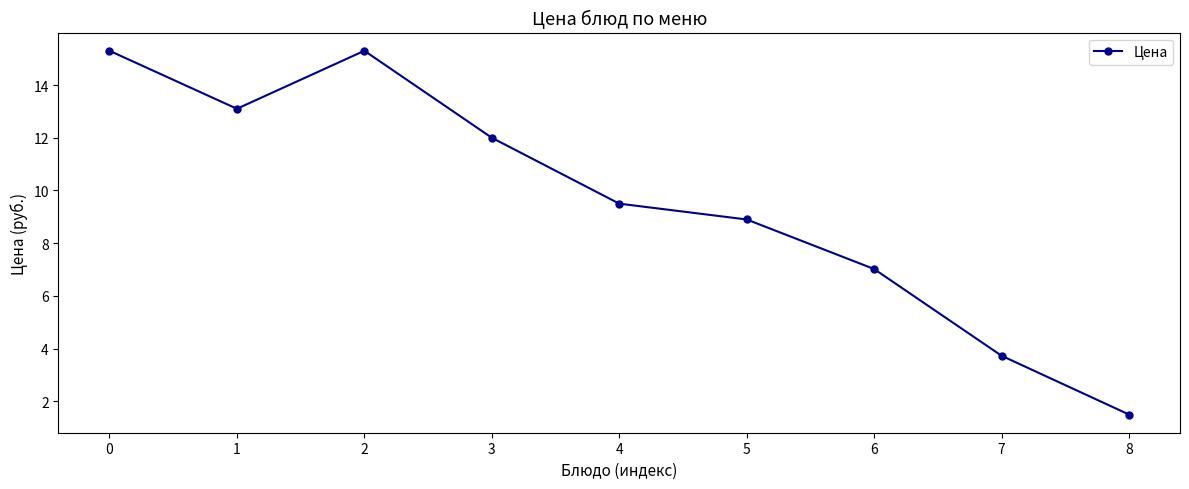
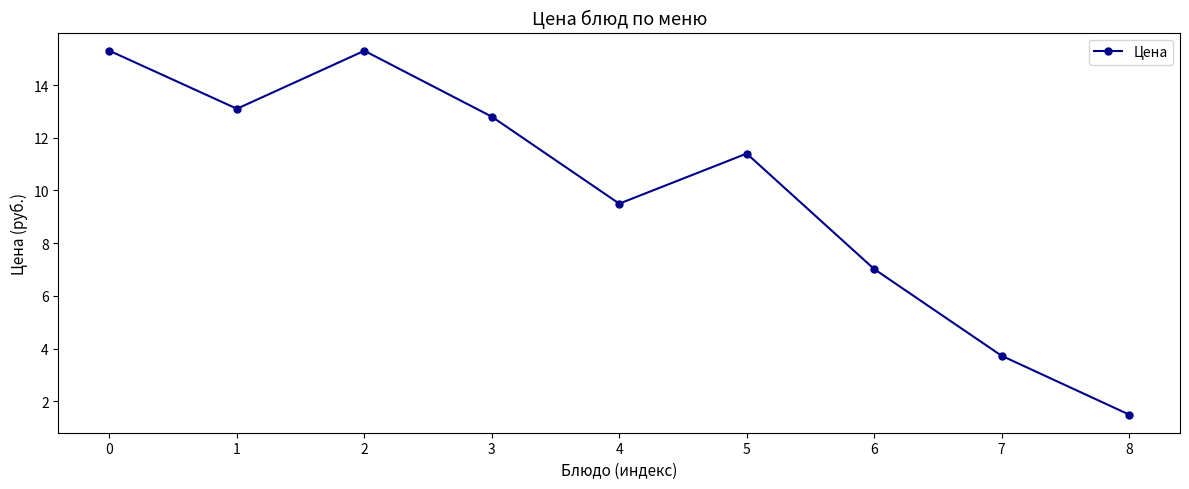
  {
    "0": 15.3,
    "1": 13.1,
    "2": 15.3,
-   "3": 12.0,
+   "3": 12.8,
    "4": 9.5,
-   "5": 8.9,
+   "5": 11.4,
    "6": 7.0,
    "7": 3.7,
    "8": 1.5
  }
